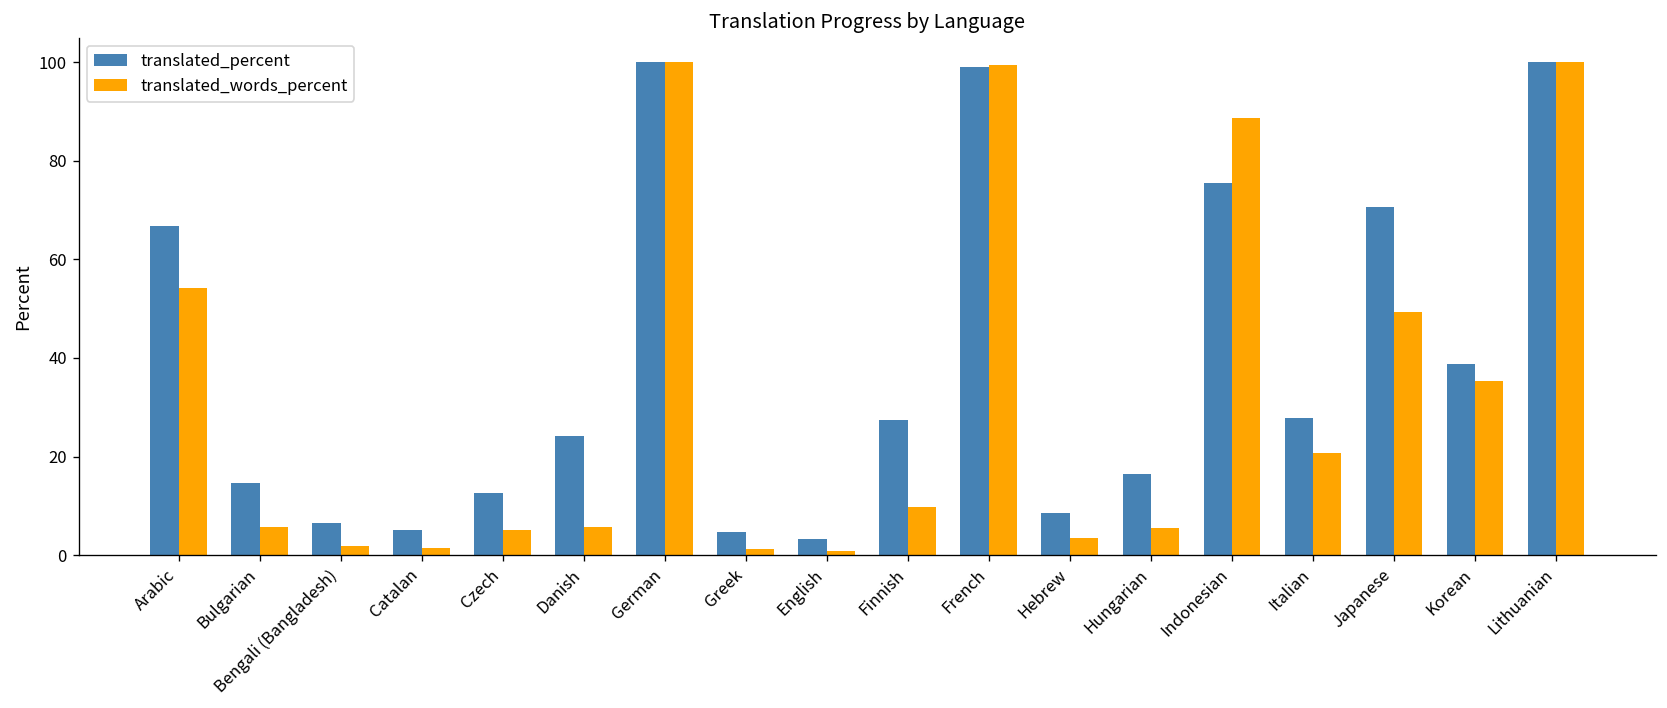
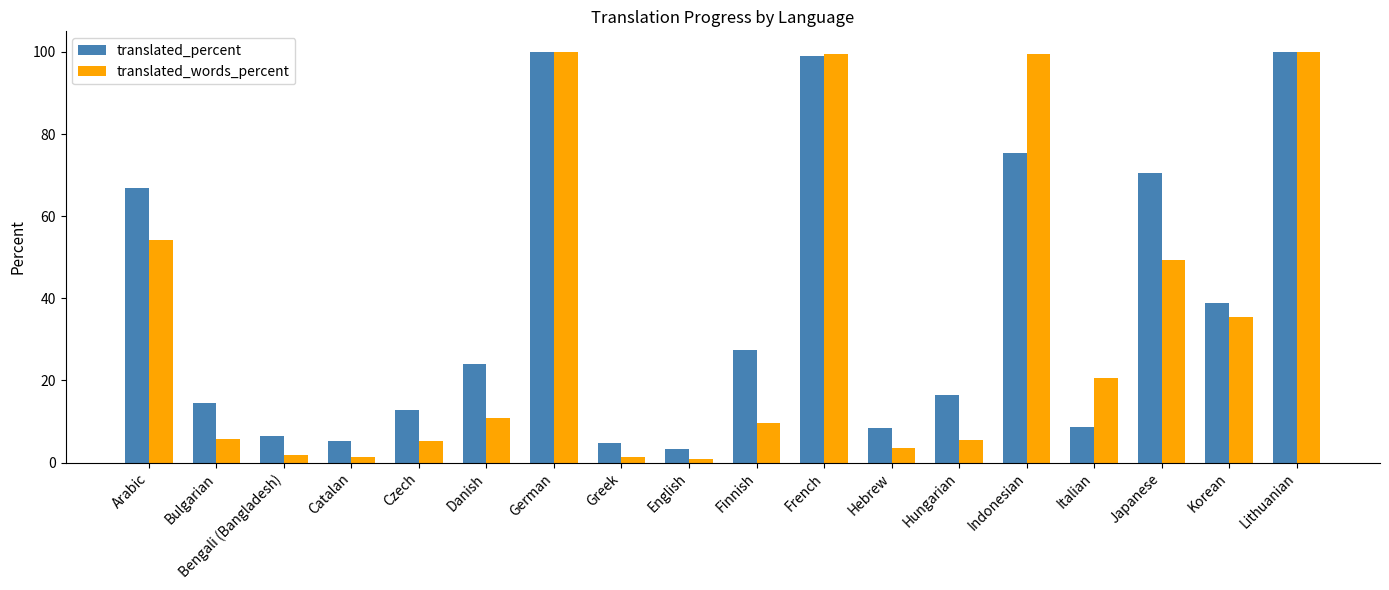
  {
    "translated_percent": {
      "Arabic": 67,
      "Bulgarian": 15,
      "Bengali (Bangladesh)": 7,
      "Catalan": 5,
      "Czech": 13,
      "Danish": 24,
      "German": 100,
      "Greek": 5,
      "English": 3,
      "Finnish": 27,
      "French": 99,
      "Hebrew": 9,
      "Hungarian": 17,
      "Indonesian": 76,
-     "Italian": 28,
+     "Italian": 9,
      "Japanese": 71,
      "Korean": 39,
      "Lithuanian": 100
    },
    "translated_words_percent": {
      "Arabic": 54,
      "Bulgarian": 6,
      "Bengali (Bangladesh)": 2,
      "Catalan": 1,
      "Czech": 5,
-     "Danish": 6,
+     "Danish": 11,
      "German": 100,
      "Greek": 1,
      "English": 1,
      "Finnish": 10,
      "French": 99,
      "Hebrew": 4,
      "Hungarian": 6,
-     "Indonesian": 89,
+     "Indonesian": 99,
      "Italian": 21,
      "Japanese": 49,
      "Korean": 35,
      "Lithuanian": 100
    }
  }
